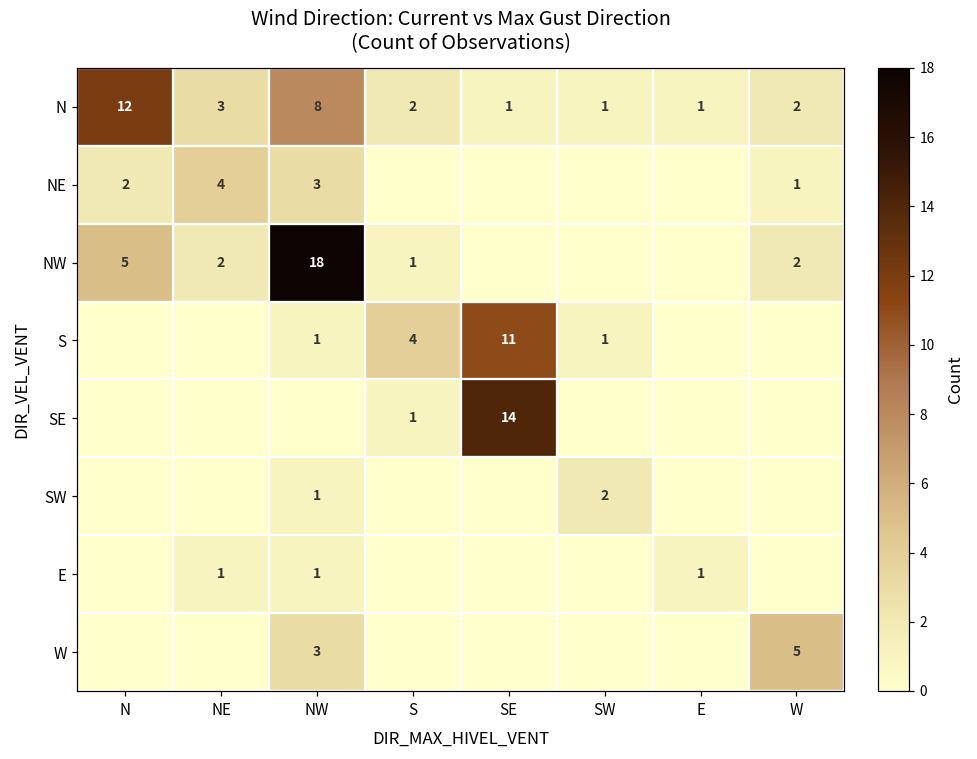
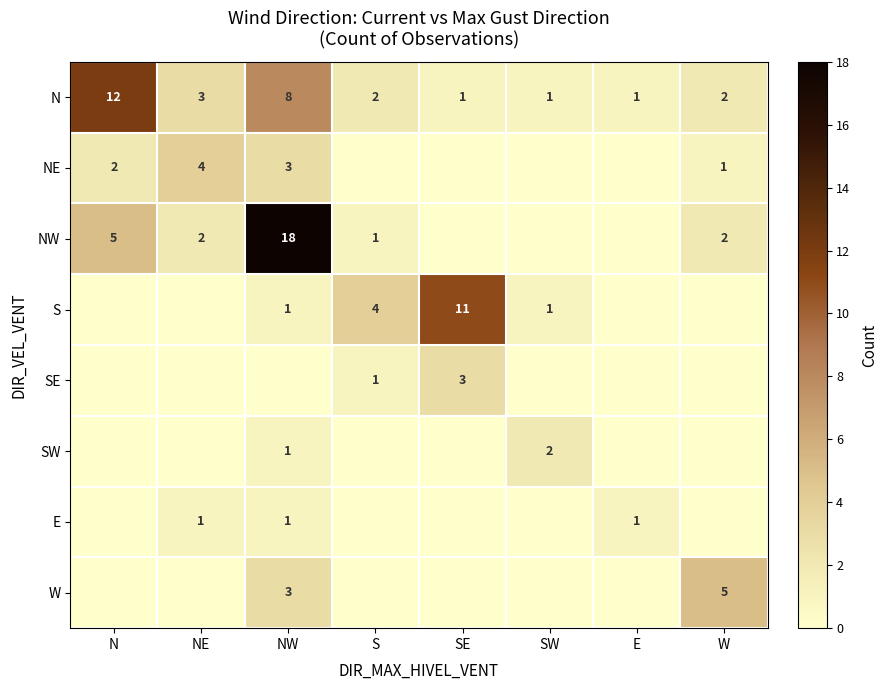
  {
    "N": {
      "N": 12,
      "NE": 3,
      "NW": 8,
      "S": 2,
      "SE": 1,
      "SW": 1,
      "E": 1,
      "W": 2
    },
    "NE": {
      "N": 2,
      "NE": 4,
      "NW": 3,
      "W": 1
    },
    "NW": {
      "N": 5,
      "NE": 2,
      "NW": 18,
      "S": 1,
      "W": 2
    },
    "S": {
      "NW": 1,
      "S": 4,
      "SE": 11,
      "SW": 1
    },
    "SE": {
      "S": 1,
-     "SE": 14
+     "SE": 3
    },
    "SW": {
      "NW": 1,
      "SW": 2
    },
    "E": {
      "NE": 1,
      "NW": 1,
      "E": 1
    },
    "W": {
      "NW": 3,
      "W": 5
    }
  }
